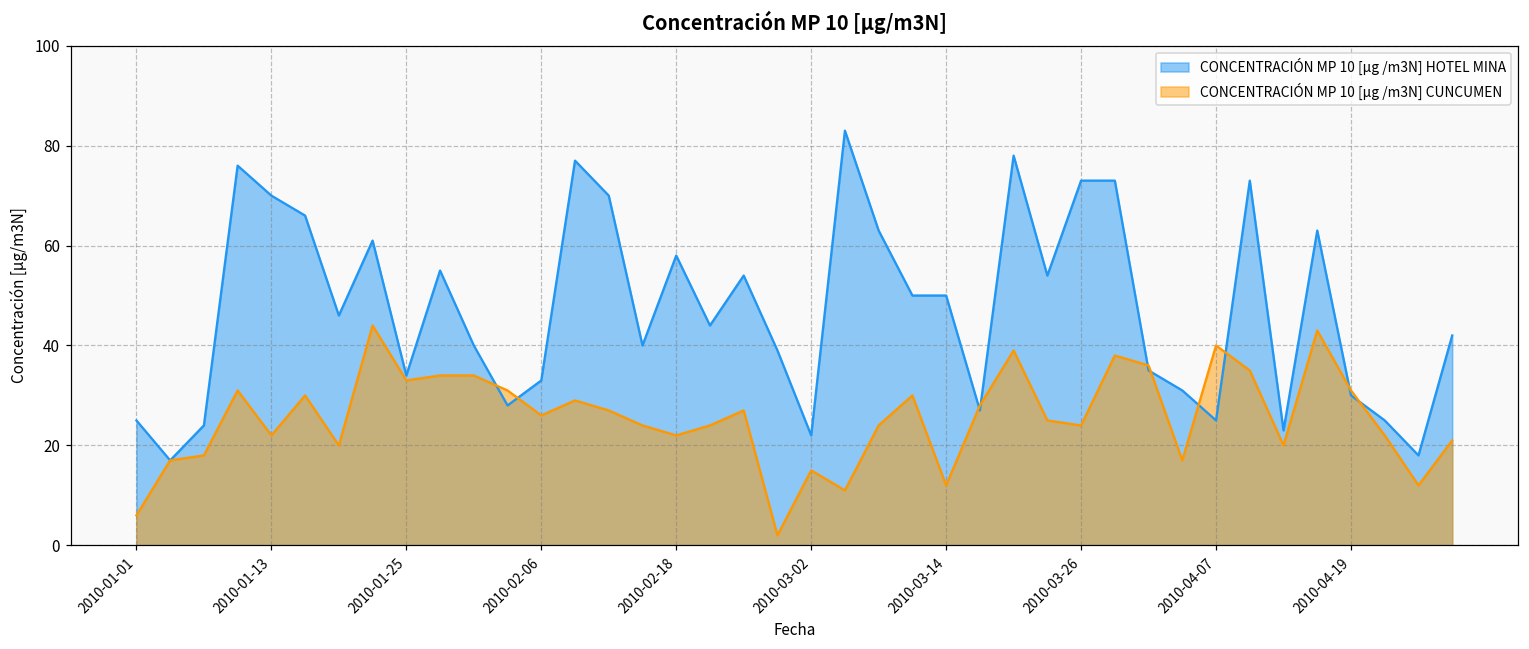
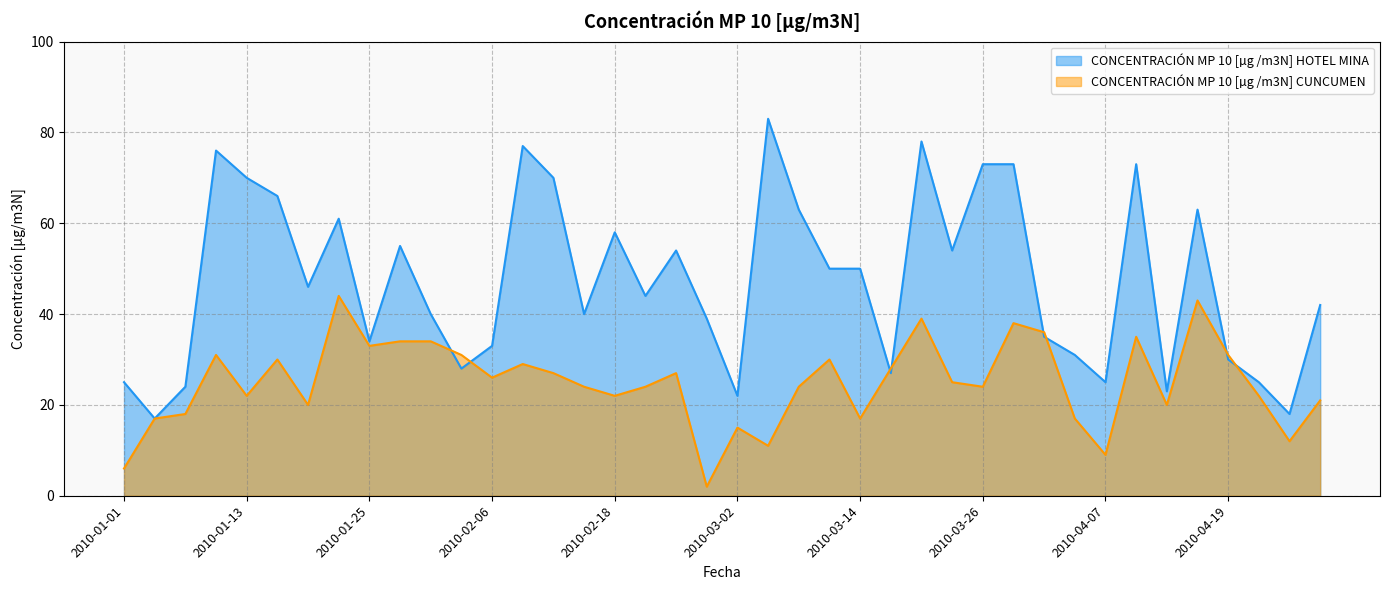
  {
    "CONCENTRACIÓN MP 10 [µg /m3N] HOTEL MINA": {
      "2010-01-01": 25,
      "2010-01-13": 70,
      "2010-01-25": 34,
      "2010-02-06": 33,
      "2010-02-18": 58,
      "2010-03-02": 22,
      "2010-03-14": 50,
      "2010-03-26": 73,
      "2010-04-07": 25,
      "2010-04-19": 30
    },
    "CONCENTRACIÓN MP 10 [µg /m3N] CUNCUMEN": {
      "2010-01-01": 6,
      "2010-01-13": 22,
      "2010-01-25": 33,
      "2010-02-06": 26,
      "2010-02-18": 22,
      "2010-03-02": 15,
-     "2010-03-14": 12,
+     "2010-03-14": 17,
      "2010-03-26": 24,
-     "2010-04-07": 40,
+     "2010-04-07": 9,
      "2010-04-19": 31
    }
  }
